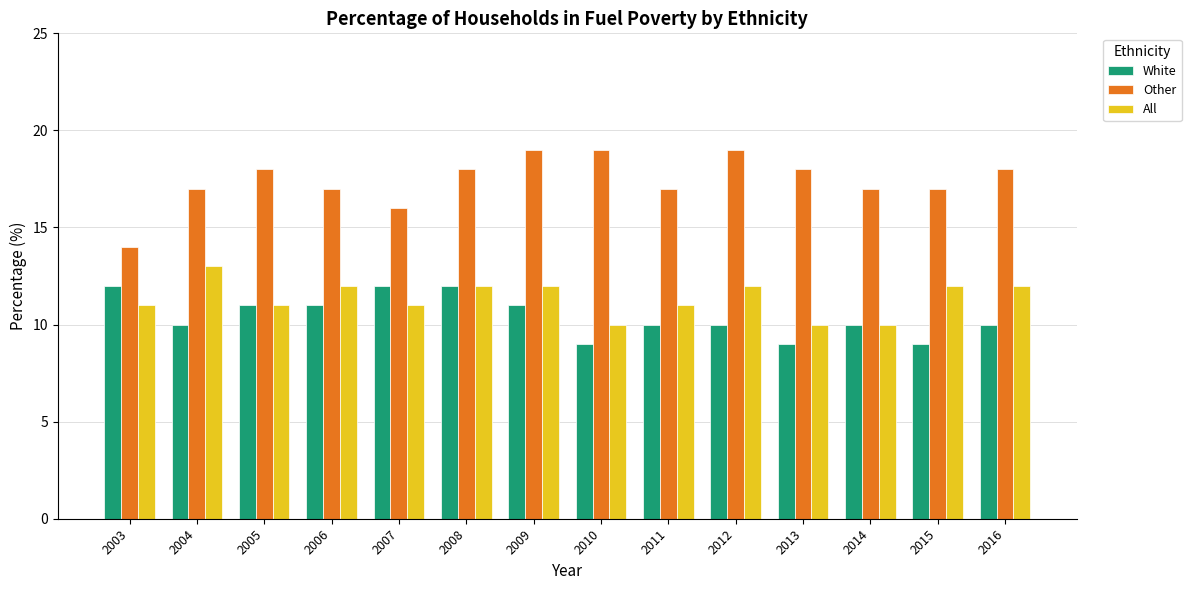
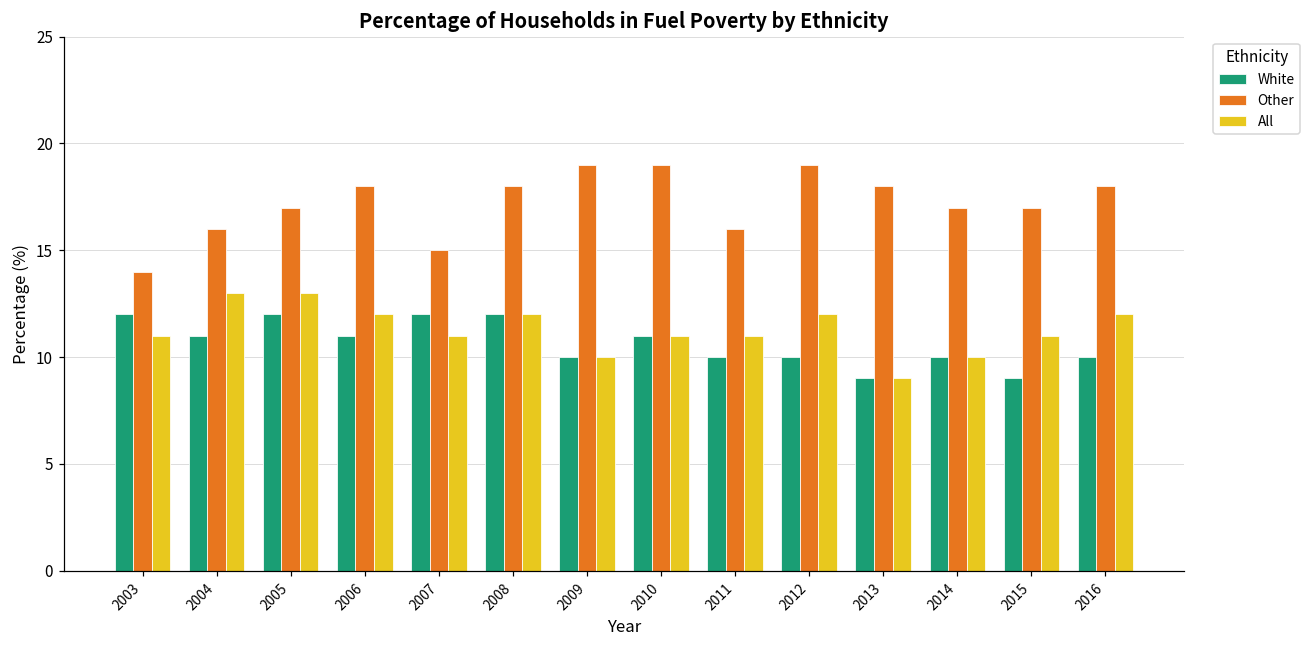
  {
    "White": {
      "2003": 12,
-     "2004": 10,
-     "2005": 11,
+     "2004": 11,
+     "2005": 12,
      "2006": 11,
      "2007": 12,
      "2008": 12,
-     "2009": 11,
-     "2010": 9,
+     "2009": 10,
+     "2010": 11,
      "2011": 10,
      "2012": 10,
      "2013": 9,
      "2014": 10,
      "2015": 9,
      "2016": 10
    },
    "Other": {
      "2003": 14,
-     "2004": 17,
-     "2005": 18,
-     "2006": 17,
-     "2007": 16,
+     "2004": 16,
+     "2005": 17,
+     "2006": 18,
+     "2007": 15,
      "2008": 18,
      "2009": 19,
      "2010": 19,
-     "2011": 17,
+     "2011": 16,
      "2012": 19,
      "2013": 18,
      "2014": 17,
      "2015": 17,
      "2016": 18
    },
    "All": {
      "2003": 11,
      "2004": 13,
-     "2005": 11,
+     "2005": 13,
      "2006": 12,
      "2007": 11,
      "2008": 12,
-     "2009": 12,
-     "2010": 10,
+     "2009": 10,
+     "2010": 11,
      "2011": 11,
      "2012": 12,
-     "2013": 10,
+     "2013": 9,
      "2014": 10,
-     "2015": 12,
+     "2015": 11,
      "2016": 12
    }
  }
